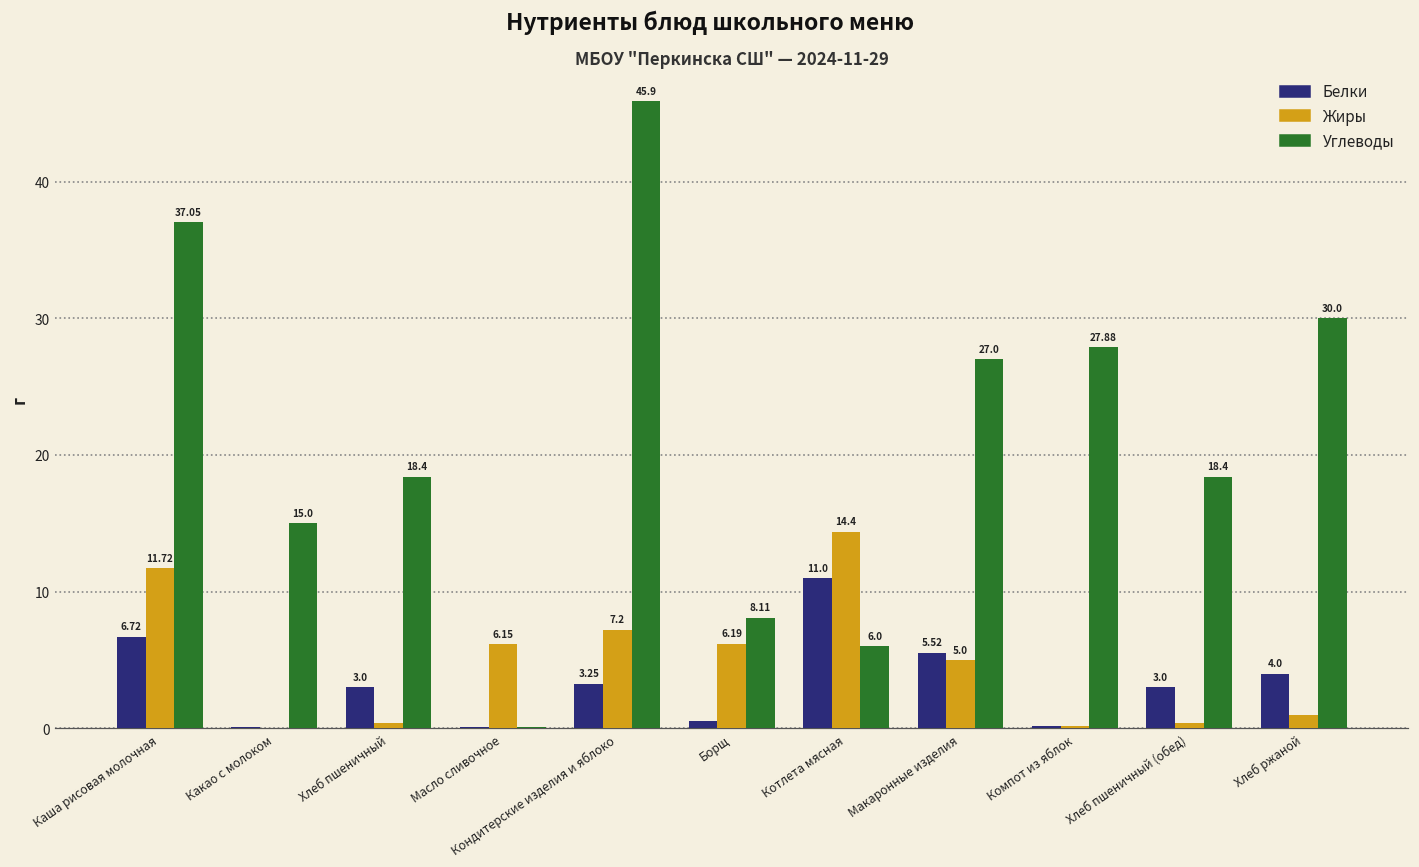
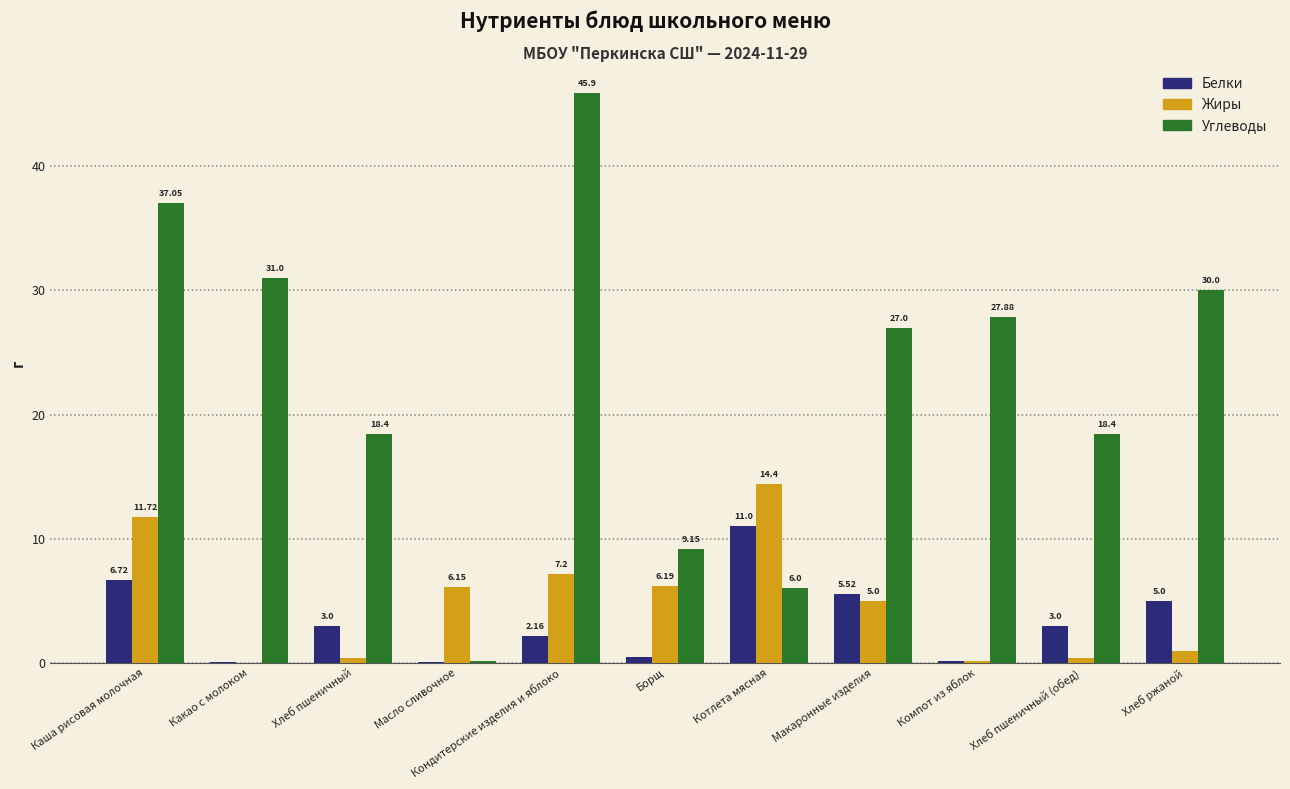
  {
    "Белки": {
      "Каша рисовая молочная": 6.72,
      "Хлеб пшеничный": 3.0,
-     "Кондитерские изделия и яблоко": 3.25,
+     "Кондитерские изделия и яблоко": 2.16,
      "Котлета мясная": 11.0,
      "Макаронные изделия": 5.52,
      "Хлеб пшеничный (обед)": 3.0,
-     "Хлеб ржаной": 4.0
+     "Хлеб ржаной": 5.0
    },
    "Жиры": {
      "Каша рисовая молочная": 11.72,
      "Масло сливочное": 6.15,
      "Кондитерские изделия и яблоко": 7.2,
      "Борщ": 6.19,
      "Котлета мясная": 14.4,
      "Макаронные изделия": 5.0
    },
    "Углеводы": {
      "Каша рисовая молочная": 37.05,
-     "Какао с молоком": 15.0,
+     "Какао с молоком": 31.0,
      "Хлеб пшеничный": 18.4,
      "Кондитерские изделия и яблоко": 45.9,
-     "Борщ": 8.11,
+     "Борщ": 9.15,
      "Котлета мясная": 6.0,
      "Макаронные изделия": 27.0,
      "Компот из яблок": 27.88,
      "Хлеб пшеничный (обед)": 18.4,
      "Хлеб ржаной": 30.0
    }
  }
